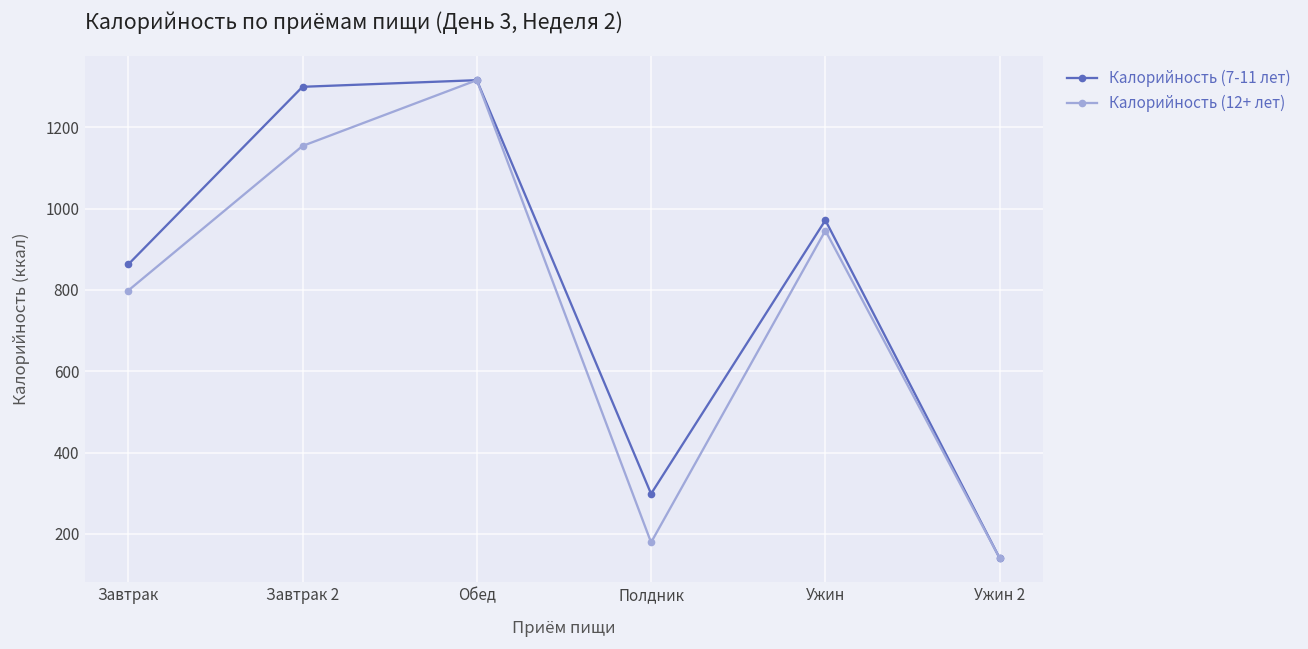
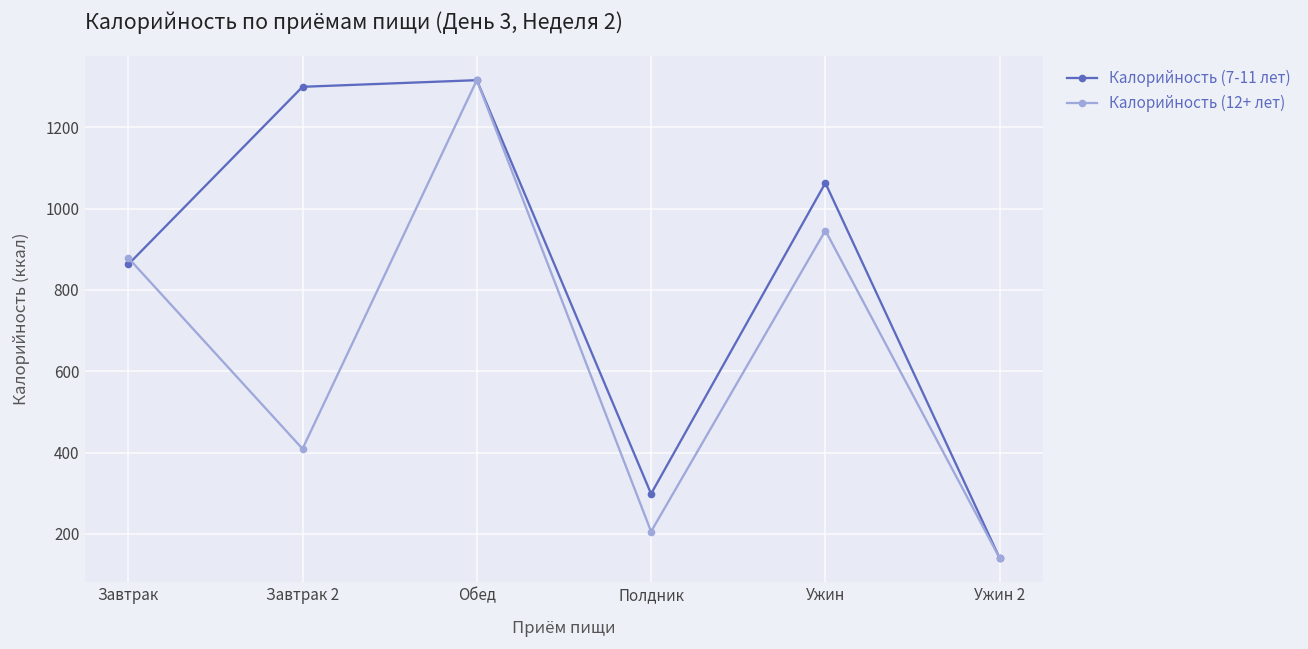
  {
    "Калорийность (7-11 лет)": {
      "Завтрак": 860,
      "Завтрак 2": 1300,
      "Полдник": 300,
-     "Ужин": 970
+     "Ужин": 1060
    },
    "Калорийность (12+ лет)": {
-     "Завтрак": 800,
-     "Завтрак 2": 1150,
-     "Полдник": 180,
+     "Завтрак": 880,
+     "Завтрак 2": 410,
+     "Полдник": 210,
      "Ужин": 950
    }
  }
